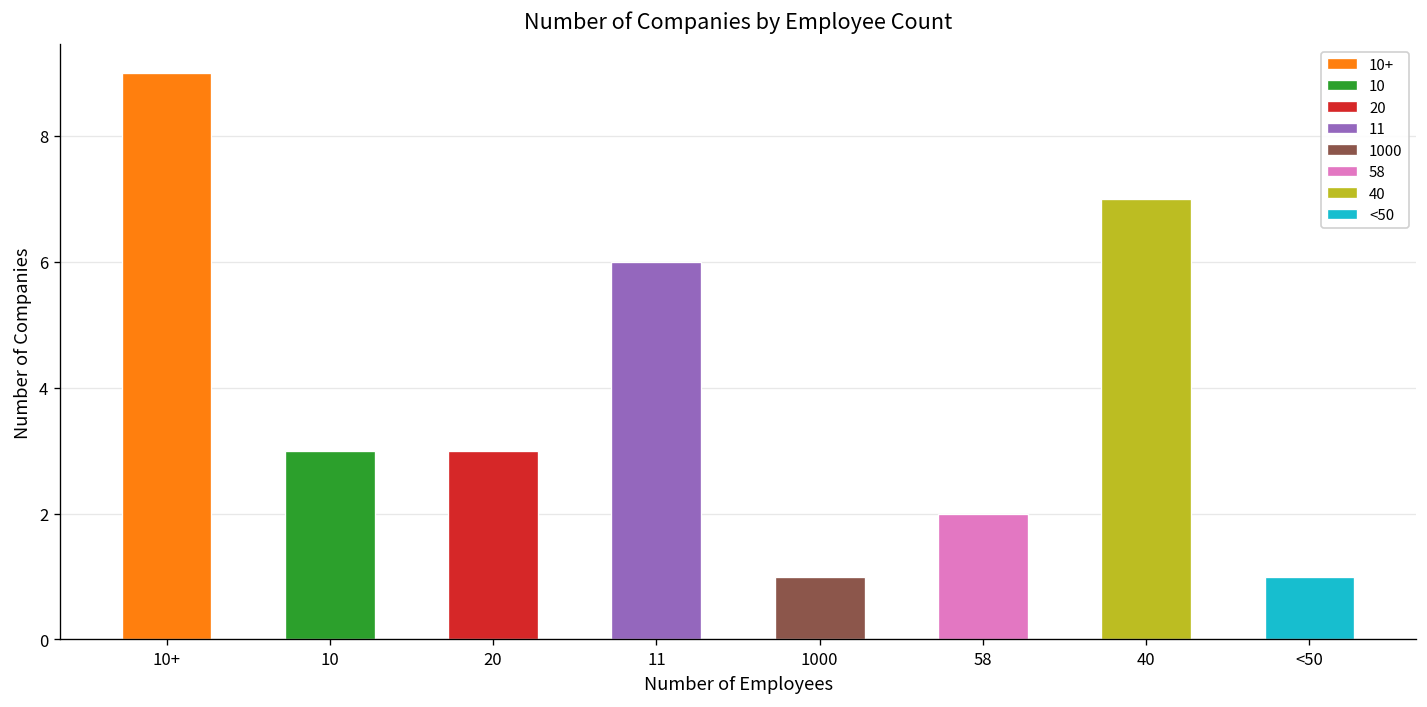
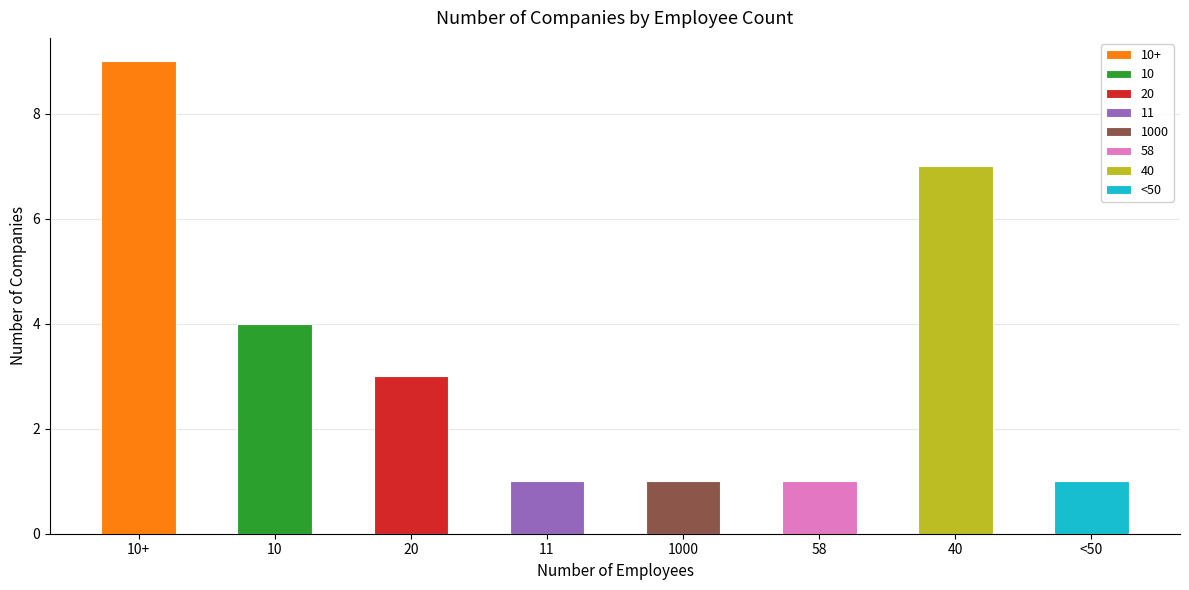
  {
    "10+": 9,
-   "10": 3,
+   "10": 4,
    "20": 3,
-   "11": 6,
+   "11": 1,
    "1000": 1,
-   "58": 2,
+   "58": 1,
    "40": 7,
    "<50": 1
  }
